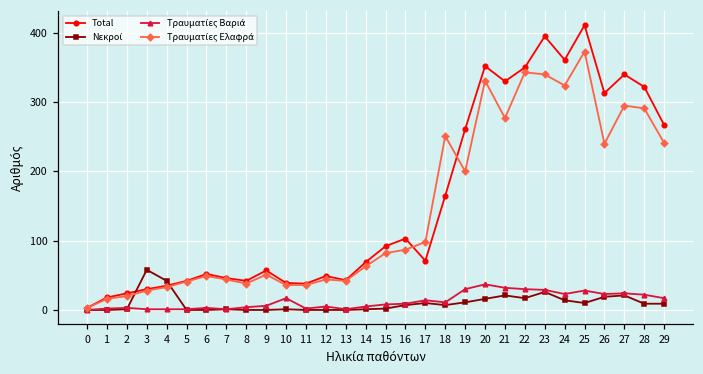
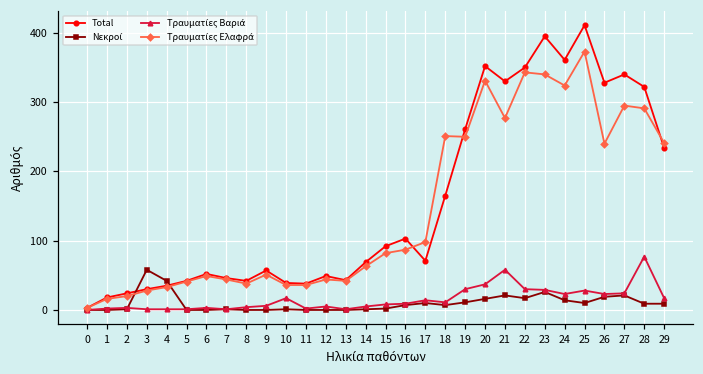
  {
    "Total": {
      "9": 60,
      "12": 50,
      "14": 70,
      "15": 90,
      "16": 100,
      "17": 70,
      "18": 170,
      "19": 260,
      "20": 350,
      "21": 330,
      "22": 350,
      "23": 400,
      "24": 360,
      "25": 410,
-     "26": 310,
+     "26": 330,
      "27": 340,
      "28": 320,
-     "29": 270
+     "29": 230
    },
    "Νεκροί": {
      "3": 60,
      "4": 40,
      "9": 0,
      "10": 0,
      "12": 0,
      "14": 0,
      "15": 0,
      "19": 10,
      "20": 20,
      "21": 20,
      "22": 20,
      "24": 10,
      "25": 10,
      "28": 10,
      "29": 10
    },
    "Τραυματίες Βαριά": {
      "3": 0,
      "4": 0,
      "9": 10,
      "10": 20,
      "12": 10,
      "14": 10,
      "15": 10,
      "19": 30,
      "20": 40,
-     "21": 30,
+     "21": 60,
      "22": 30,
      "24": 20,
      "25": 30,
-     "28": 20,
+     "28": 80,
      "29": 20
    },
    "Τραυματίες Ελαφρά": {
      "9": 50,
      "12": 40,
      "14": 60,
      "15": 80,
      "16": 90,
      "17": 100,
      "18": 250,
-     "19": 200,
+     "19": 250,
      "20": 330,
      "21": 280,
      "22": 340,
      "23": 340,
      "24": 320,
      "25": 370,
      "26": 240,
      "27": 300,
      "28": 290,
      "29": 240
    }
  }
